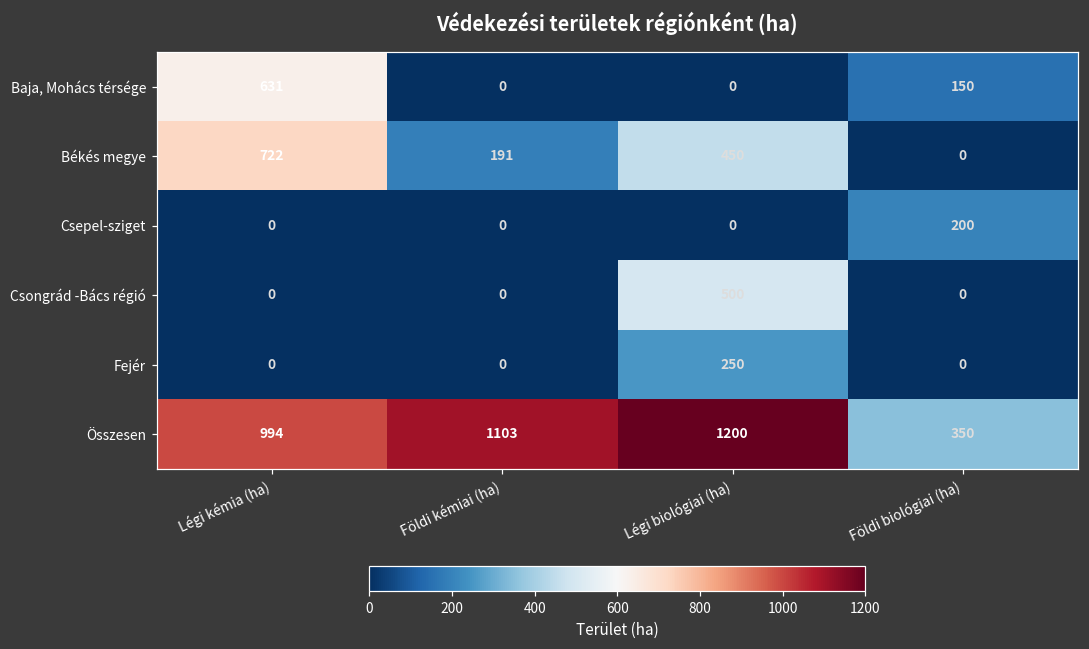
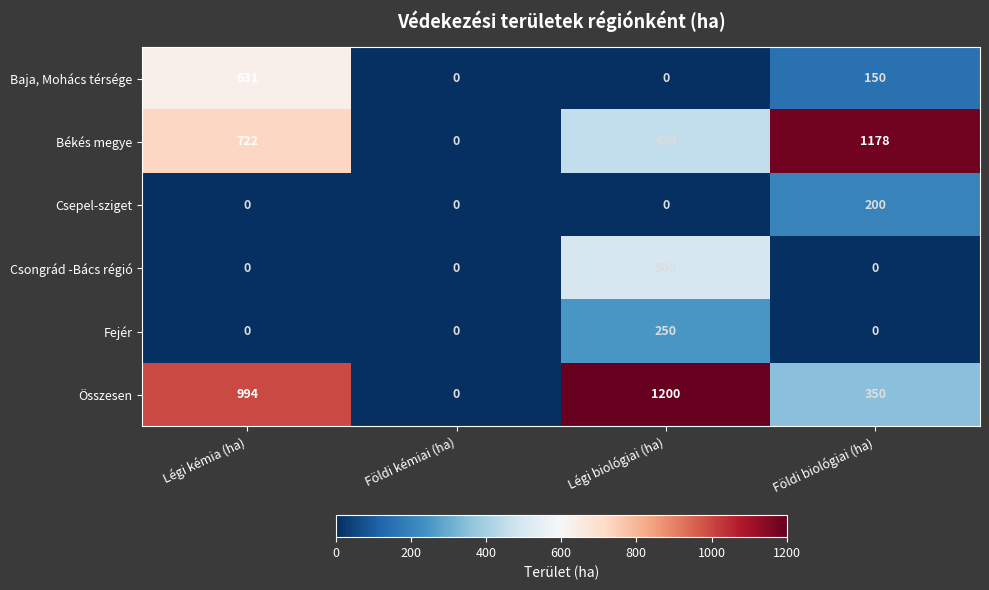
  {
    "Baja, Mohács térsége": {
      "Földi kémiai (ha)": 0,
      "Légi biológiai (ha)": 0,
      "Földi biológiai (ha)": 150
    },
    "Békés megye": {
      "Légi kémia (ha)": 722,
-     "Földi kémiai (ha)": 191,
-     "Földi biológiai (ha)": 0
+     "Földi kémiai (ha)": 0,
+     "Földi biológiai (ha)": 1178
    },
    "Csepel-sziget": {
      "Légi kémia (ha)": 0,
      "Földi kémiai (ha)": 0,
      "Légi biológiai (ha)": 0,
      "Földi biológiai (ha)": 200
    },
    "Csongrád -Bács régió": {
      "Légi kémia (ha)": 0,
      "Földi kémiai (ha)": 0,
      "Földi biológiai (ha)": 0
    },
    "Fejér": {
      "Légi kémia (ha)": 0,
      "Földi kémiai (ha)": 0,
      "Légi biológiai (ha)": 250,
      "Földi biológiai (ha)": 0
    },
    "Összesen": {
      "Légi kémia (ha)": 994,
-     "Földi kémiai (ha)": 1103,
+     "Földi kémiai (ha)": 0,
      "Légi biológiai (ha)": 1200,
      "Földi biológiai (ha)": 350
    }
  }
